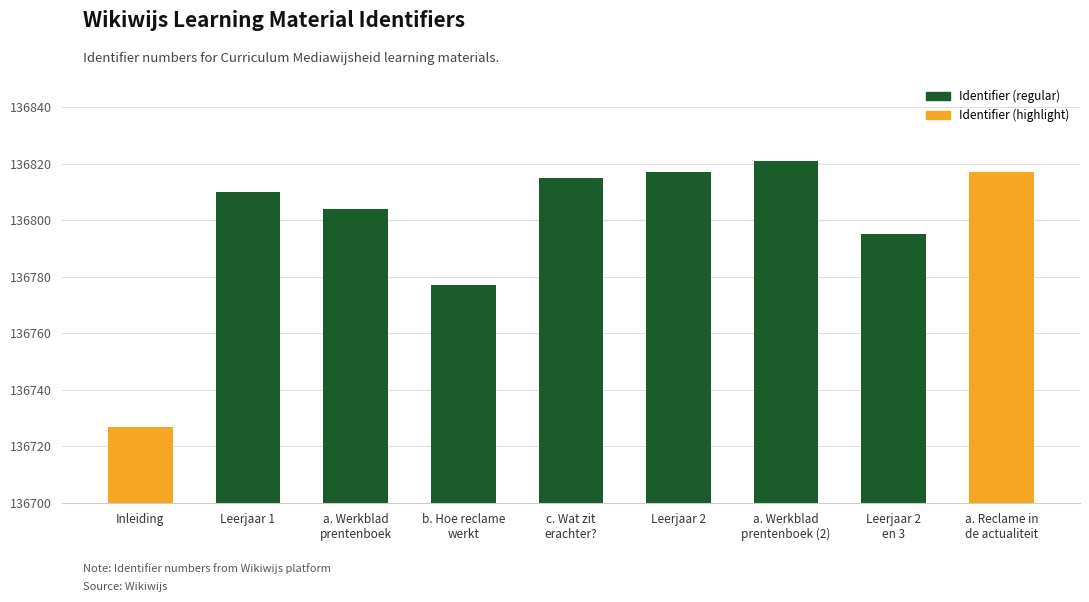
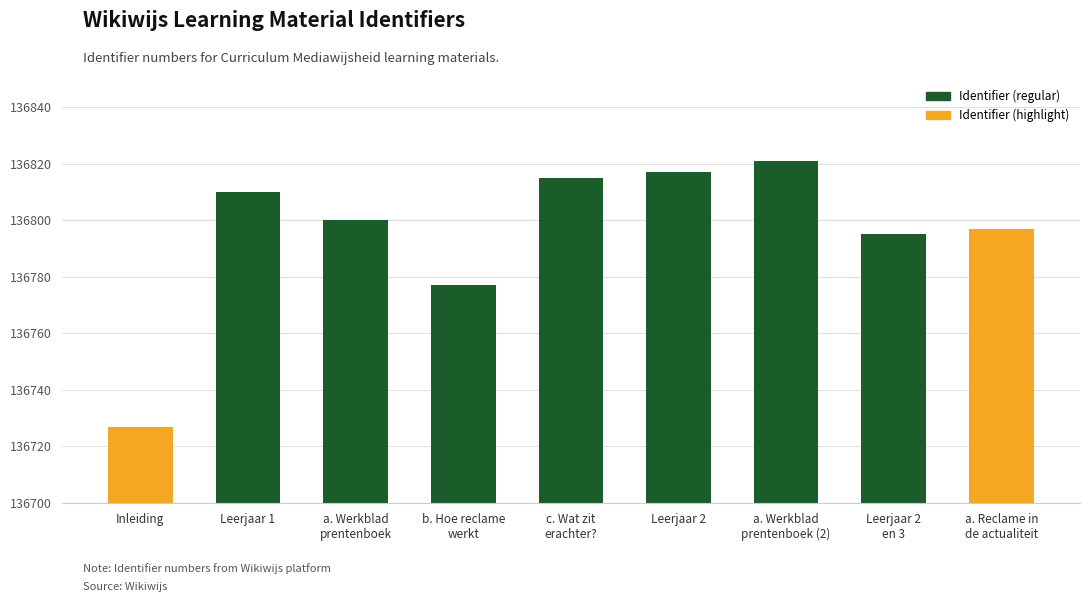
  {
    "Inleiding": 136727,
    "Leerjaar 1": 136810,
-   "a. Werkblad prentenboek": 136804,
+   "a. Werkblad prentenboek": 136800,
    "b. Hoe reclame werkt": 136777,
    "c. Wat zit erachter?": 136815,
    "Leerjaar 2": 136817,
    "a. Werkblad prentenboek (2)": 136821,
    "Leerjaar 2 en 3": 136795,
-   "a. Reclame in de actualiteit": 136817
+   "a. Reclame in de actualiteit": 136797
  }
